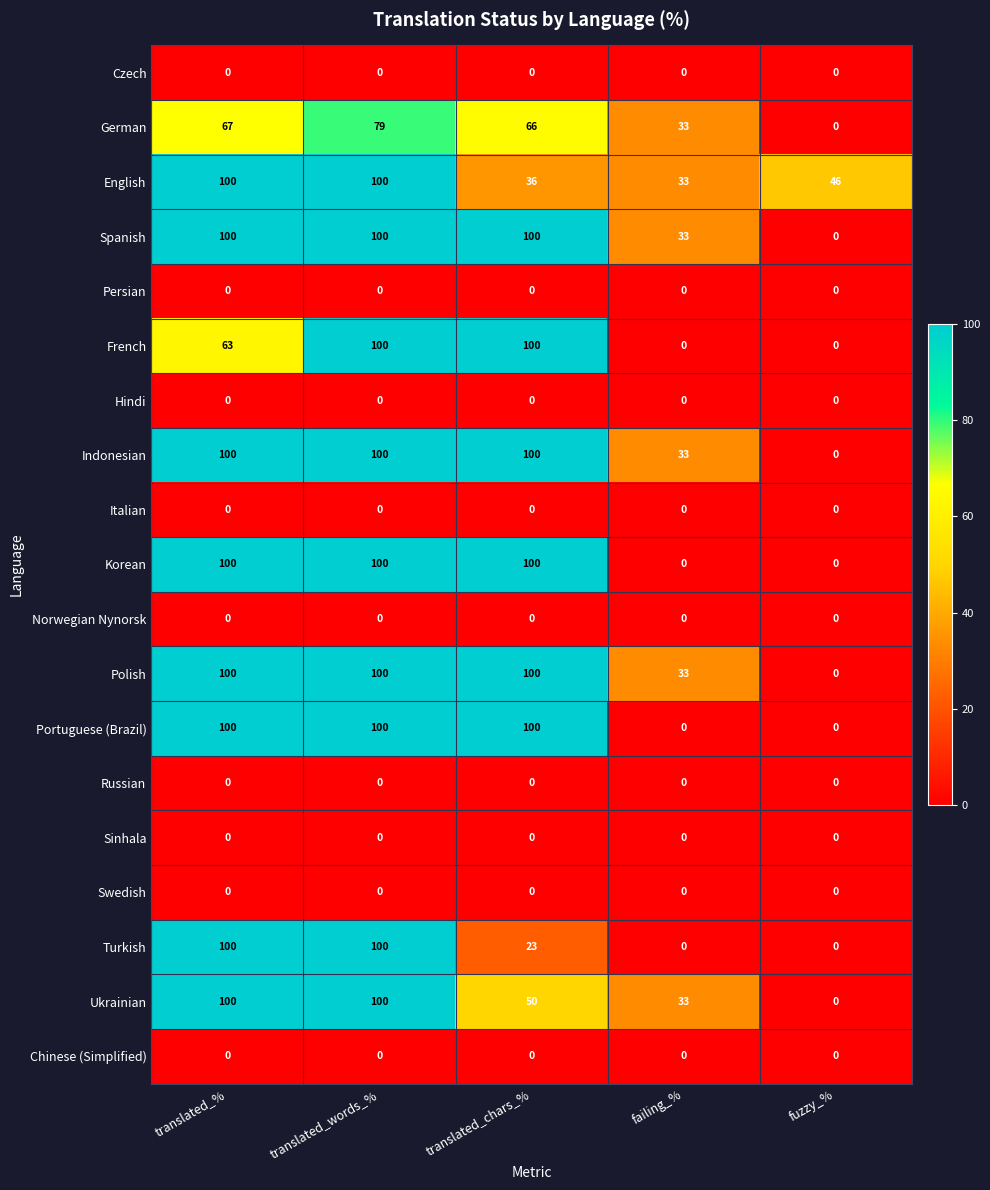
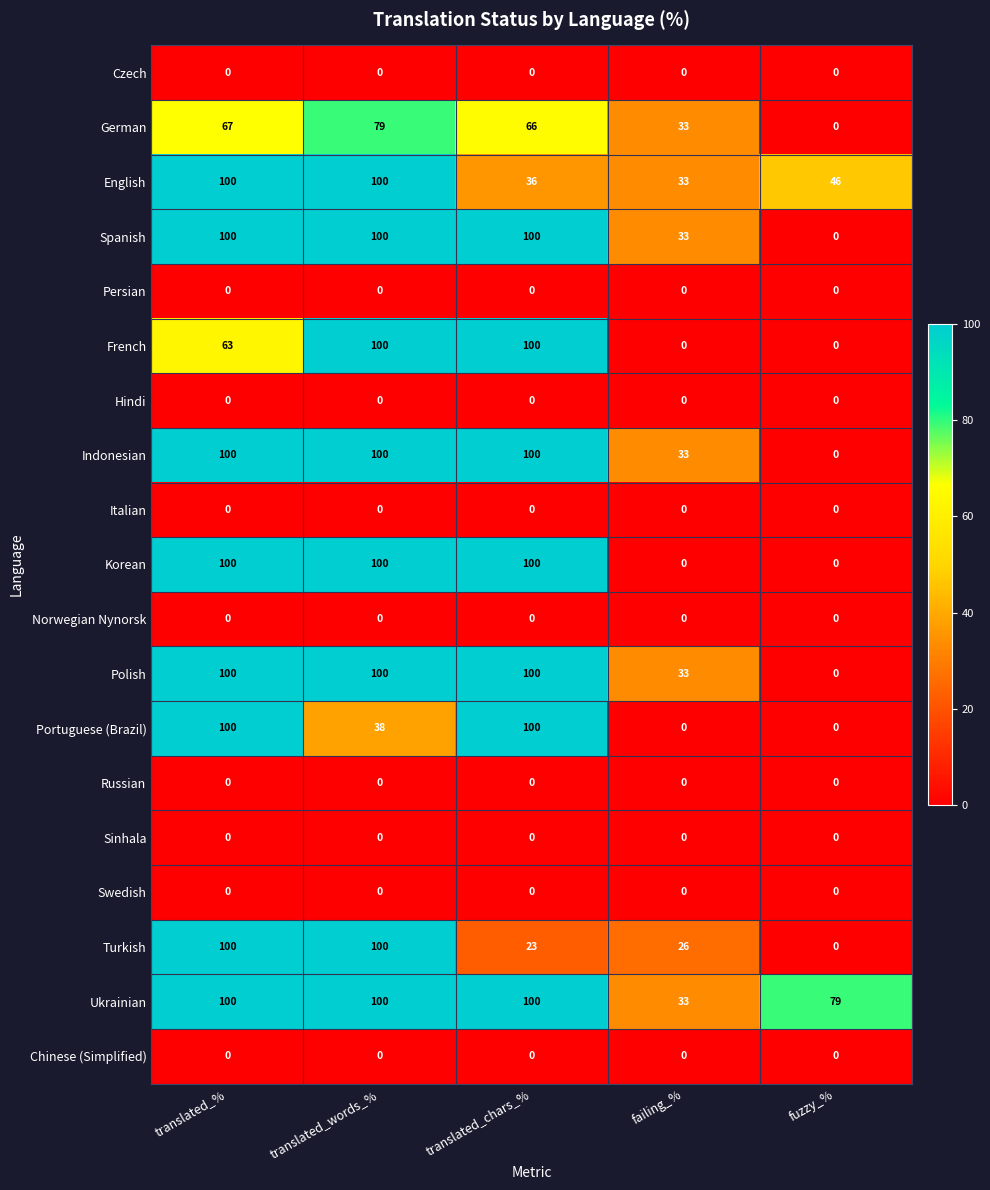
  {
    "Czech": {
      "translated_%": 0,
      "translated_words_%": 0,
      "translated_chars_%": 0,
      "failing_%": 0,
      "fuzzy_%": 0
    },
    "German": {
      "translated_%": 67,
      "translated_words_%": 79,
      "translated_chars_%": 66,
      "failing_%": 33,
      "fuzzy_%": 0
    },
    "English": {
      "translated_%": 100,
      "translated_words_%": 100,
      "translated_chars_%": 36,
      "failing_%": 33,
      "fuzzy_%": 46
    },
    "Spanish": {
      "translated_%": 100,
      "translated_words_%": 100,
      "translated_chars_%": 100,
      "failing_%": 33,
      "fuzzy_%": 0
    },
    "Persian": {
      "translated_%": 0,
      "translated_words_%": 0,
      "translated_chars_%": 0,
      "failing_%": 0,
      "fuzzy_%": 0
    },
    "French": {
      "translated_%": 63,
      "translated_words_%": 100,
      "translated_chars_%": 100,
      "failing_%": 0,
      "fuzzy_%": 0
    },
    "Hindi": {
      "translated_%": 0,
      "translated_words_%": 0,
      "translated_chars_%": 0,
      "failing_%": 0,
      "fuzzy_%": 0
    },
    "Indonesian": {
      "translated_%": 100,
      "translated_words_%": 100,
      "translated_chars_%": 100,
      "failing_%": 33,
      "fuzzy_%": 0
    },
    "Italian": {
      "translated_%": 0,
      "translated_words_%": 0,
      "translated_chars_%": 0,
      "failing_%": 0,
      "fuzzy_%": 0
    },
    "Korean": {
      "translated_%": 100,
      "translated_words_%": 100,
      "translated_chars_%": 100,
      "failing_%": 0,
      "fuzzy_%": 0
    },
    "Norwegian Nynorsk": {
      "translated_%": 0,
      "translated_words_%": 0,
      "translated_chars_%": 0,
      "failing_%": 0,
      "fuzzy_%": 0
    },
    "Polish": {
      "translated_%": 100,
      "translated_words_%": 100,
      "translated_chars_%": 100,
      "failing_%": 33,
      "fuzzy_%": 0
    },
    "Portuguese (Brazil)": {
      "translated_%": 100,
-     "translated_words_%": 100,
+     "translated_words_%": 38,
      "translated_chars_%": 100,
      "failing_%": 0,
      "fuzzy_%": 0
    },
    "Russian": {
      "translated_%": 0,
      "translated_words_%": 0,
      "translated_chars_%": 0,
      "failing_%": 0,
      "fuzzy_%": 0
    },
    "Sinhala": {
      "translated_%": 0,
      "translated_words_%": 0,
      "translated_chars_%": 0,
      "failing_%": 0,
      "fuzzy_%": 0
    },
    "Swedish": {
      "translated_%": 0,
      "translated_words_%": 0,
      "translated_chars_%": 0,
      "failing_%": 0,
      "fuzzy_%": 0
    },
    "Turkish": {
      "translated_%": 100,
      "translated_words_%": 100,
      "translated_chars_%": 23,
-     "failing_%": 0,
+     "failing_%": 26,
      "fuzzy_%": 0
    },
    "Ukrainian": {
      "translated_%": 100,
      "translated_words_%": 100,
-     "translated_chars_%": 50,
+     "translated_chars_%": 100,
      "failing_%": 33,
-     "fuzzy_%": 0
+     "fuzzy_%": 79
    },
    "Chinese (Simplified)": {
      "translated_%": 0,
      "translated_words_%": 0,
      "translated_chars_%": 0,
      "failing_%": 0,
      "fuzzy_%": 0
    }
  }
